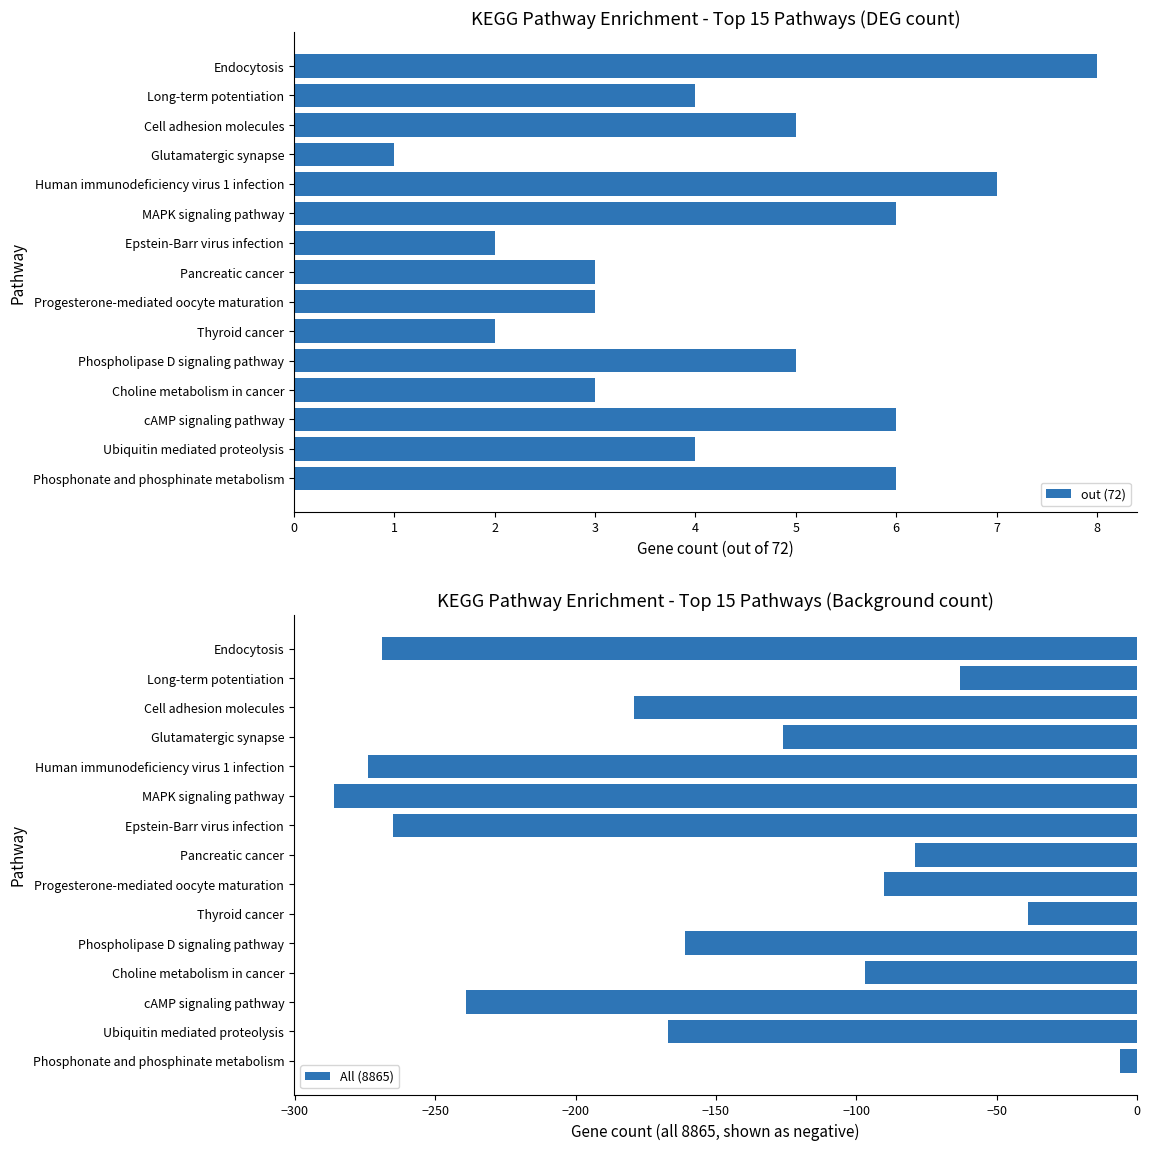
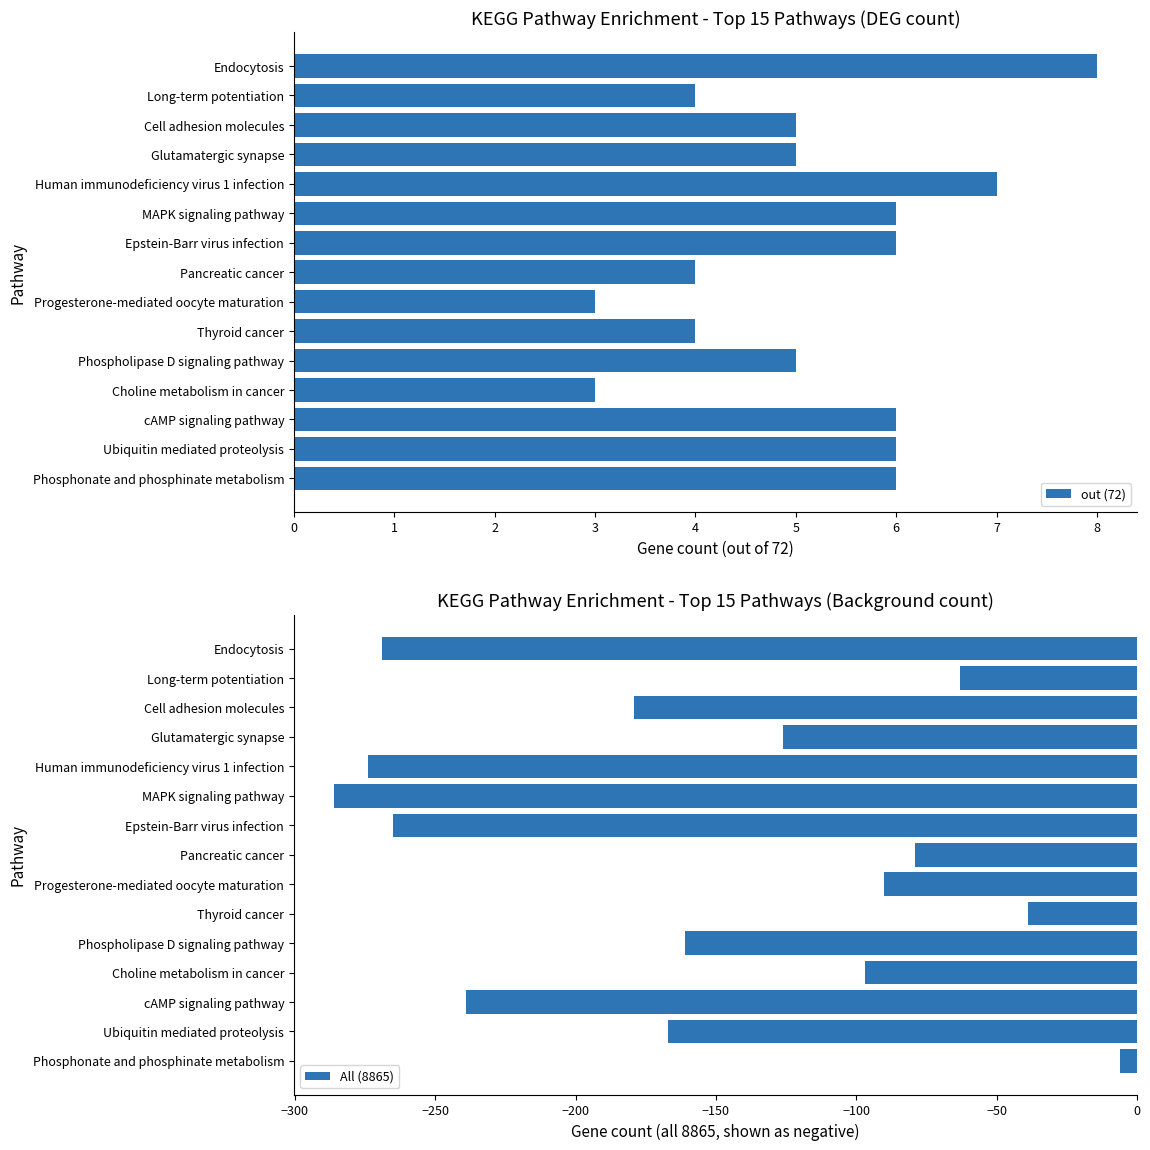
  {
    "KEGG Pathway Enrichment - Top 15 Pathways (DEG count)": {
      "Endocytosis": 8,
      "Long-term potentiation": 4,
      "Cell adhesion molecules": 5,
-     "Glutamatergic synapse": 1,
+     "Glutamatergic synapse": 5,
      "Human immunodeficiency virus 1 infection": 7,
      "MAPK signaling pathway": 6,
-     "Epstein-Barr virus infection": 2,
-     "Pancreatic cancer": 3,
+     "Epstein-Barr virus infection": 6,
+     "Pancreatic cancer": 4,
      "Progesterone-mediated oocyte maturation": 3,
-     "Thyroid cancer": 2,
+     "Thyroid cancer": 4,
      "Phospholipase D signaling pathway": 5,
      "Choline metabolism in cancer": 3,
      "cAMP signaling pathway": 6,
-     "Ubiquitin mediated proteolysis": 4,
+     "Ubiquitin mediated proteolysis": 6,
      "Phosphonate and phosphinate metabolism": 6
    },
    "KEGG Pathway Enrichment - Top 15 Pathways (Background count)": {
      "Endocytosis": -269,
      "Long-term potentiation": -63,
      "Cell adhesion molecules": -179,
      "Glutamatergic synapse": -126,
      "Human immunodeficiency virus 1 infection": -274,
      "MAPK signaling pathway": -286,
      "Epstein-Barr virus infection": -265,
      "Pancreatic cancer": -79,
      "Progesterone-mediated oocyte maturation": -90,
      "Thyroid cancer": -39,
      "Phospholipase D signaling pathway": -161,
      "Choline metabolism in cancer": -97,
      "cAMP signaling pathway": -239,
      "Ubiquitin mediated proteolysis": -167,
      "Phosphonate and phosphinate metabolism": -6
    }
  }
